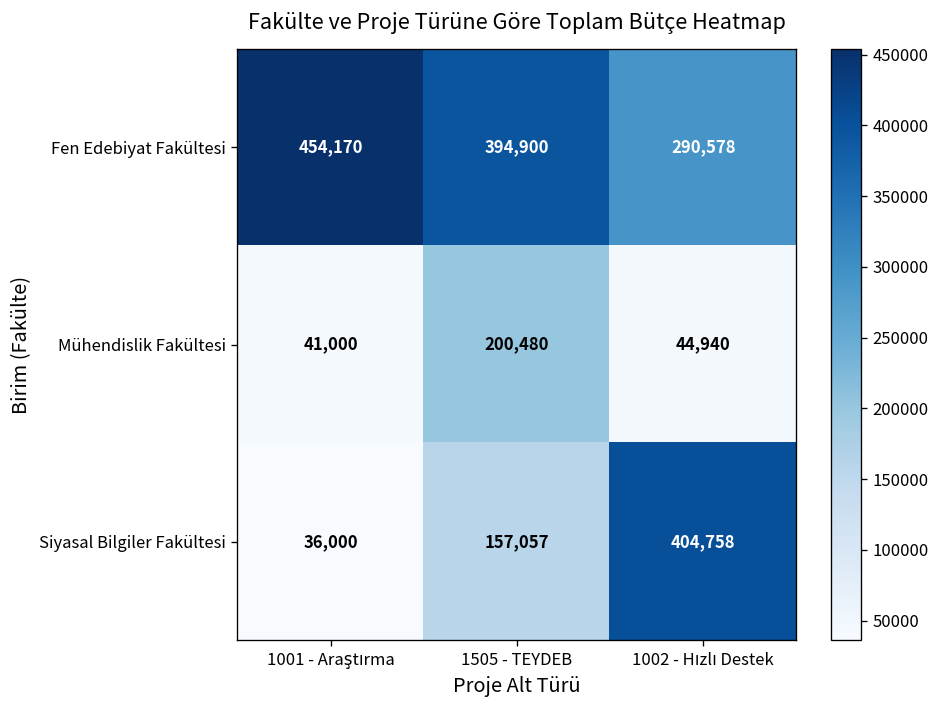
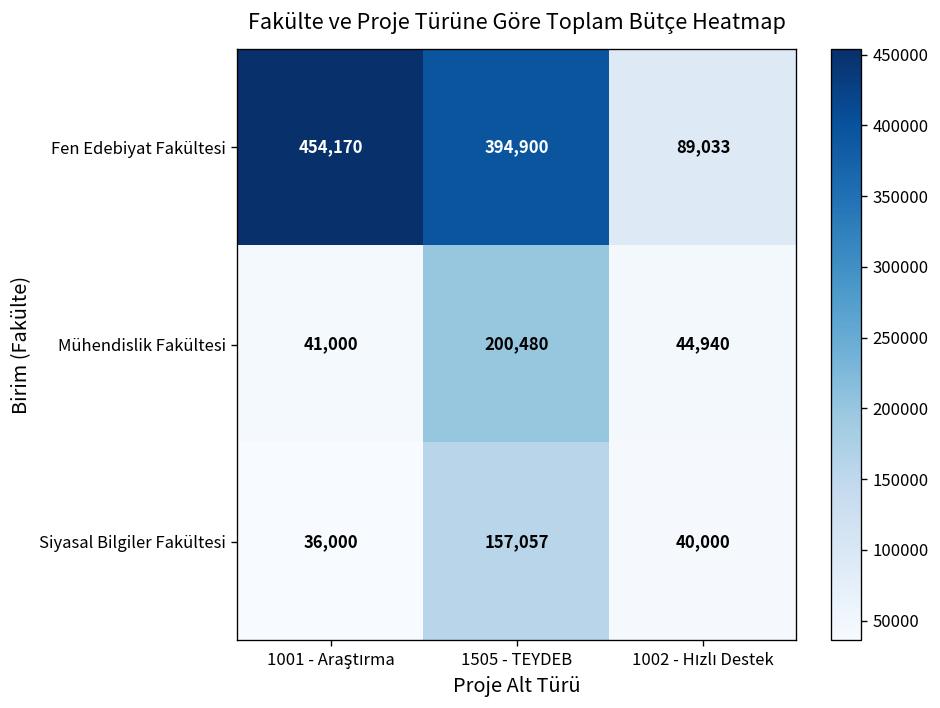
  {
    "Fen Edebiyat Fakültesi": {
      "1001 - Araştırma": "454,170",
      "1505 - TEYDEB": "394,900",
-     "1002 - Hızlı Destek": "290,578"
+     "1002 - Hızlı Destek": "89,033"
    },
    "Mühendislik Fakültesi": {
      "1001 - Araştırma": "41,000",
      "1505 - TEYDEB": "200,480",
      "1002 - Hızlı Destek": "44,940"
    },
    "Siyasal Bilgiler Fakültesi": {
      "1001 - Araştırma": "36,000",
      "1505 - TEYDEB": "157,057",
-     "1002 - Hızlı Destek": "404,758"
+     "1002 - Hızlı Destek": "40,000"
    }
  }
